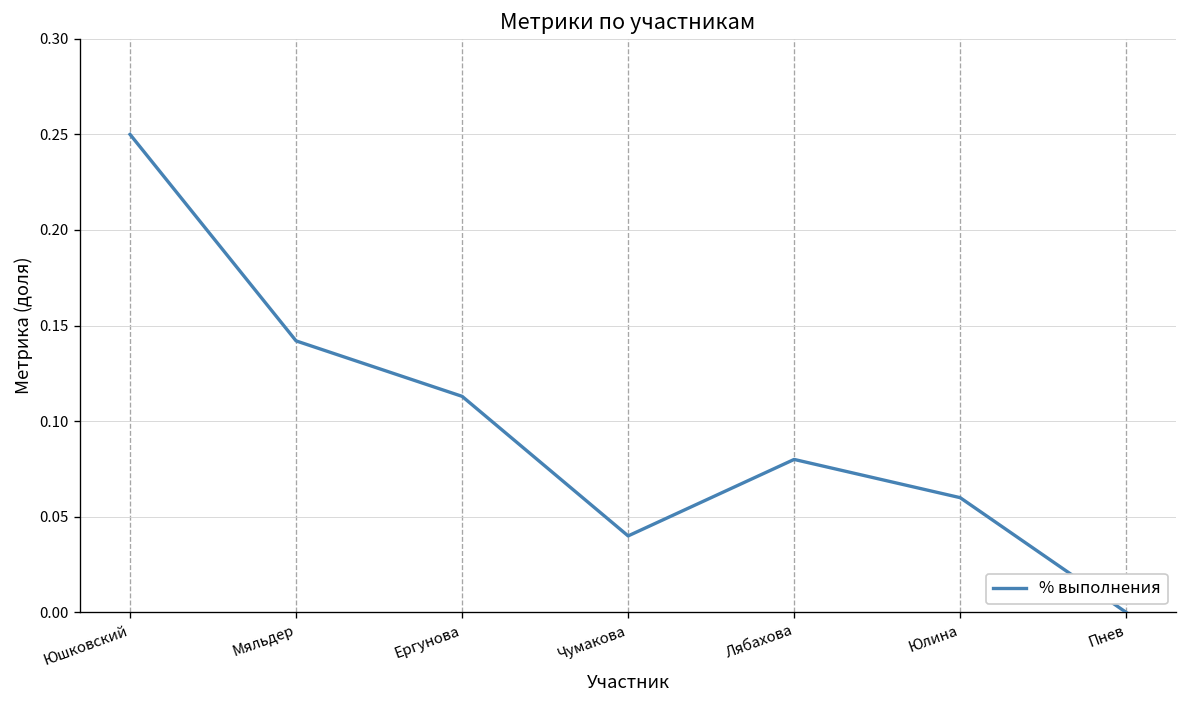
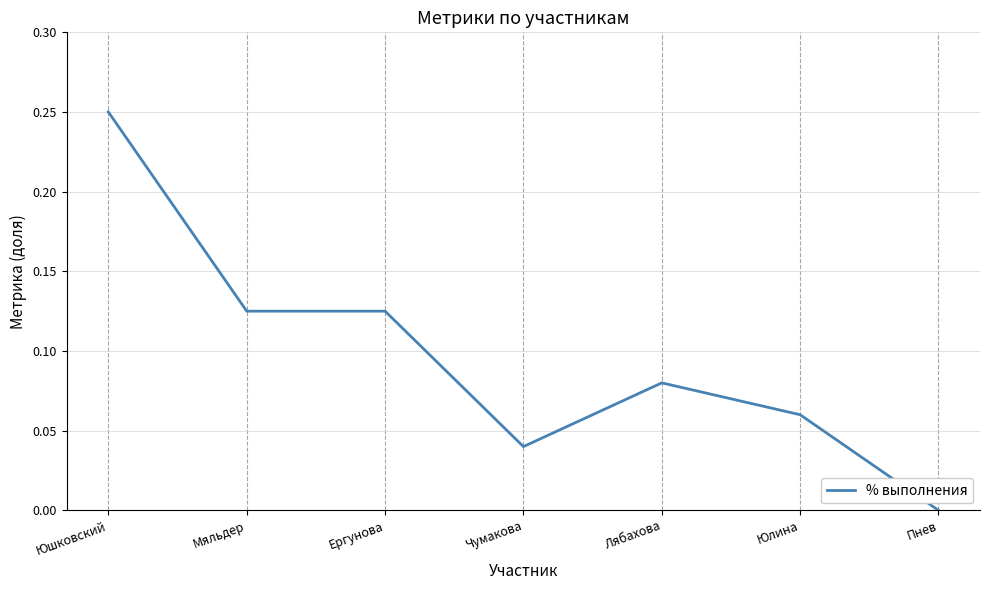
  {
    "Юшковский": 0.250,
-   "Мяльдер": 0.142,
-   "Ергунова": 0.113,
+   "Мяльдер": 0.125,
+   "Ергунова": 0.125,
    "Чумакова": 0.040,
    "Лябахова": 0.080,
    "Юлина": 0.060,
    "Пнев": 0.000
  }
